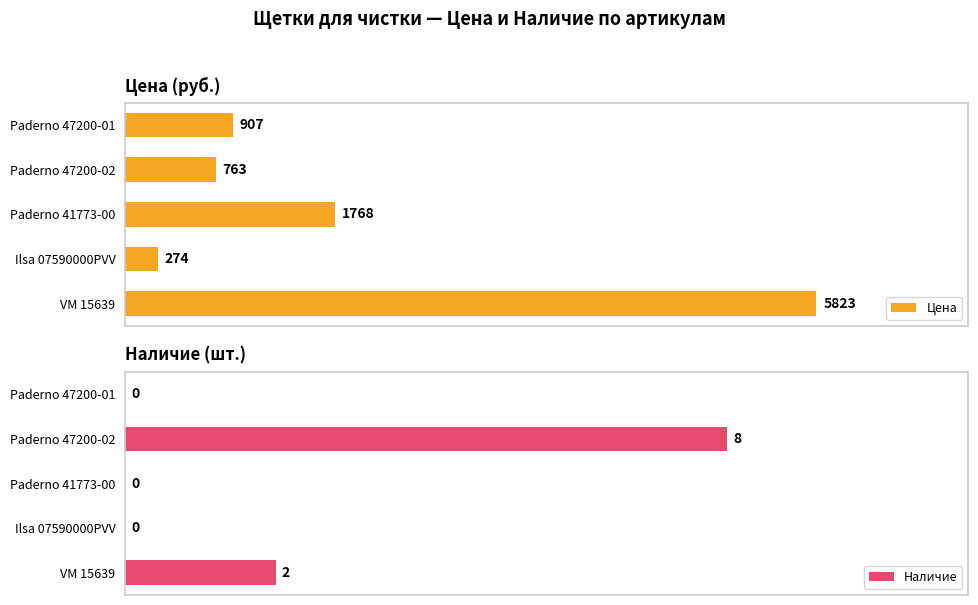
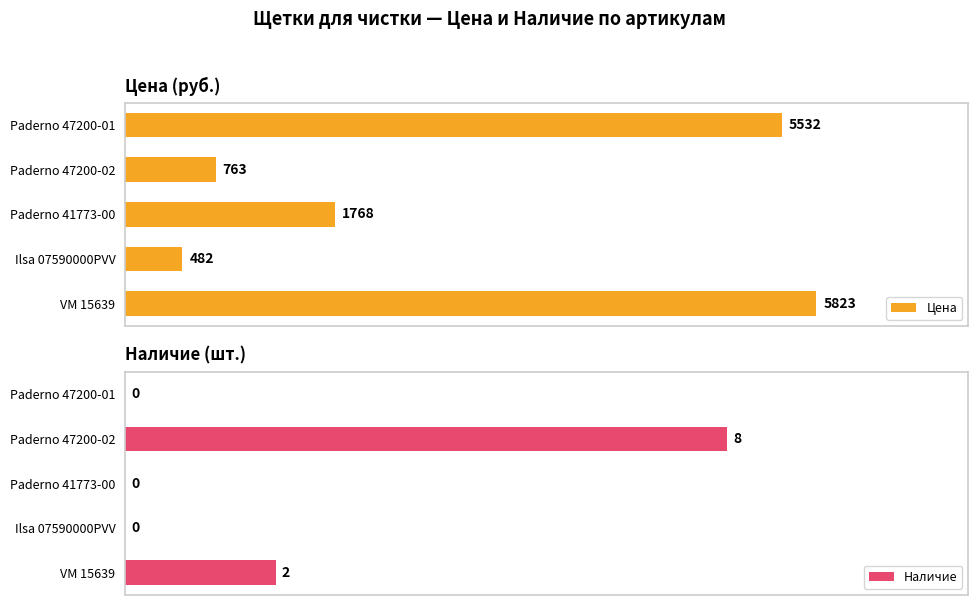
  {
    "Цена (руб.)": {
-     "Paderno 47200-01": 907,
+     "Paderno 47200-01": 5532,
      "Paderno 47200-02": 763,
      "Paderno 41773-00": 1768,
-     "Ilsa 07590000PVV": 274,
+     "Ilsa 07590000PVV": 482,
      "VM 15639": 5823
    },
    "Наличие (шт.)": {
      "Paderno 47200-01": 0,
      "Paderno 47200-02": 8,
      "Paderno 41773-00": 0,
      "Ilsa 07590000PVV": 0,
      "VM 15639": 2
    }
  }
